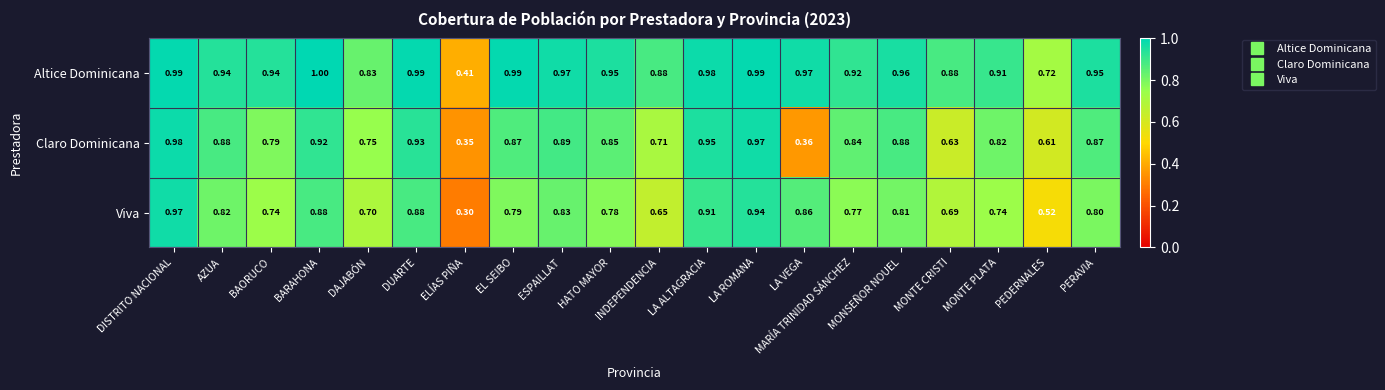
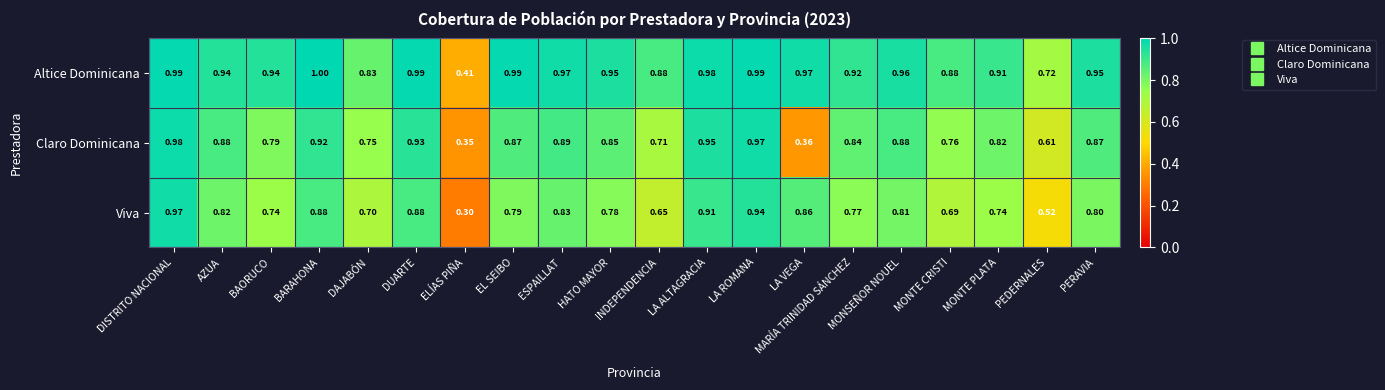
  {
    "Altice Dominicana": {
      "DISTRITO NACIONAL": 0.99,
      "AZUA": 0.94,
      "BAORUCO": 0.94,
      "BARAHONA": 1.00,
      "DAJABÓN": 0.83,
      "DUARTE": 0.99,
      "ELÍAS PIÑA": 0.41,
      "EL SEIBO": 0.99,
      "ESPAILLAT": 0.97,
      "HATO MAYOR": 0.95,
      "INDEPENDENCIA": 0.88,
      "LA ALTAGRACIA": 0.98,
      "LA ROMANA": 0.99,
      "LA VEGA": 0.97,
      "MARÍA TRINIDAD SÁNCHEZ": 0.92,
      "MONSEÑOR NOUEL": 0.96,
      "MONTE CRISTI": 0.88,
      "MONTE PLATA": 0.91,
      "PEDERNALES": 0.72,
      "PERAVIA": 0.95
    },
    "Claro Dominicana": {
      "DISTRITO NACIONAL": 0.98,
      "AZUA": 0.88,
      "BAORUCO": 0.79,
      "BARAHONA": 0.92,
      "DAJABÓN": 0.75,
      "DUARTE": 0.93,
      "ELÍAS PIÑA": 0.35,
      "EL SEIBO": 0.87,
      "ESPAILLAT": 0.89,
      "HATO MAYOR": 0.85,
      "INDEPENDENCIA": 0.71,
      "LA ALTAGRACIA": 0.95,
      "LA ROMANA": 0.97,
      "LA VEGA": 0.36,
      "MARÍA TRINIDAD SÁNCHEZ": 0.84,
      "MONSEÑOR NOUEL": 0.88,
-     "MONTE CRISTI": 0.63,
+     "MONTE CRISTI": 0.76,
      "MONTE PLATA": 0.82,
      "PEDERNALES": 0.61,
      "PERAVIA": 0.87
    },
    "Viva": {
      "DISTRITO NACIONAL": 0.97,
      "AZUA": 0.82,
      "BAORUCO": 0.74,
      "BARAHONA": 0.88,
      "DAJABÓN": 0.70,
      "DUARTE": 0.88,
      "ELÍAS PIÑA": 0.30,
      "EL SEIBO": 0.79,
      "ESPAILLAT": 0.83,
      "HATO MAYOR": 0.78,
      "INDEPENDENCIA": 0.65,
      "LA ALTAGRACIA": 0.91,
      "LA ROMANA": 0.94,
      "LA VEGA": 0.86,
      "MARÍA TRINIDAD SÁNCHEZ": 0.77,
      "MONSEÑOR NOUEL": 0.81,
      "MONTE CRISTI": 0.69,
      "MONTE PLATA": 0.74,
      "PEDERNALES": 0.52,
      "PERAVIA": 0.80
    }
  }
